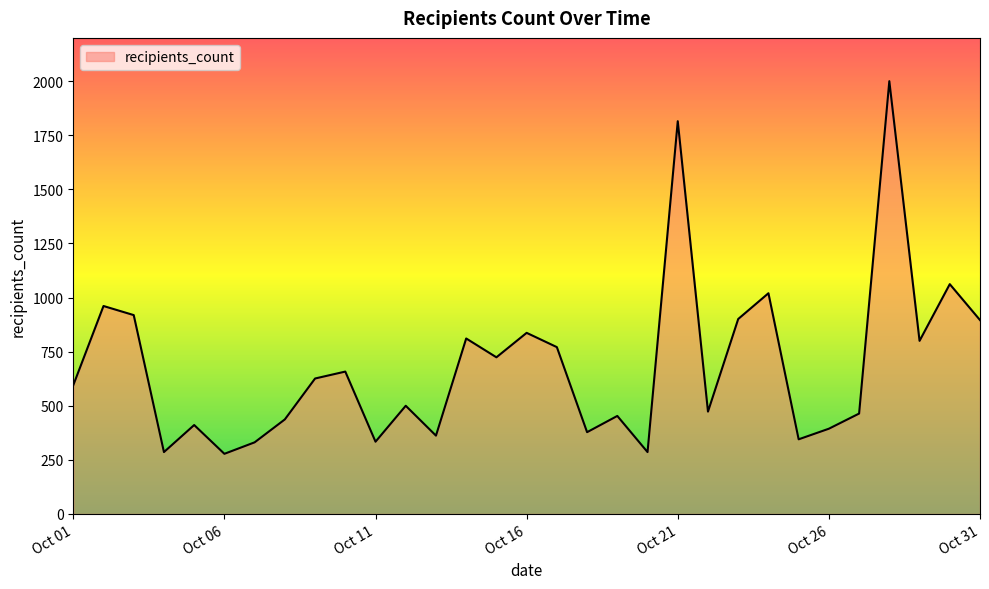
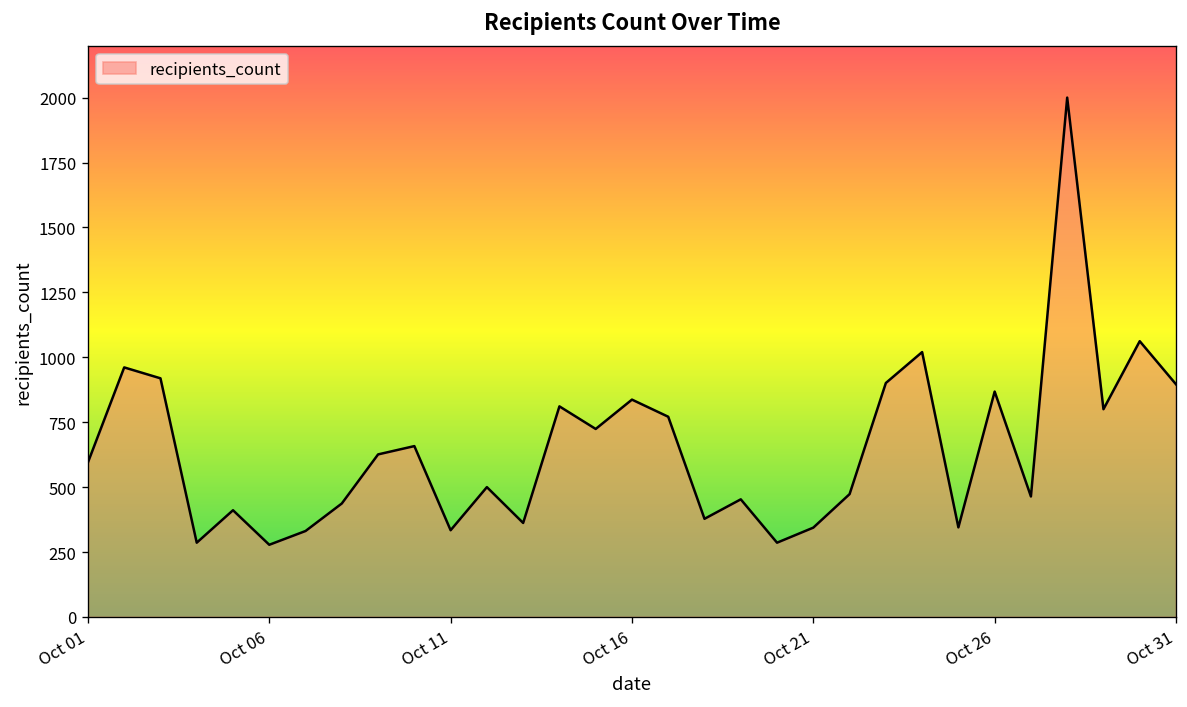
  {
    "Oct 01": 600,
    "Oct 06": 280,
    "Oct 11": 330,
    "Oct 16": 840,
-   "Oct 21": 1820,
-   "Oct 26": 390,
+   "Oct 21": 340,
+   "Oct 26": 870,
    "Oct 31": 900
  }
